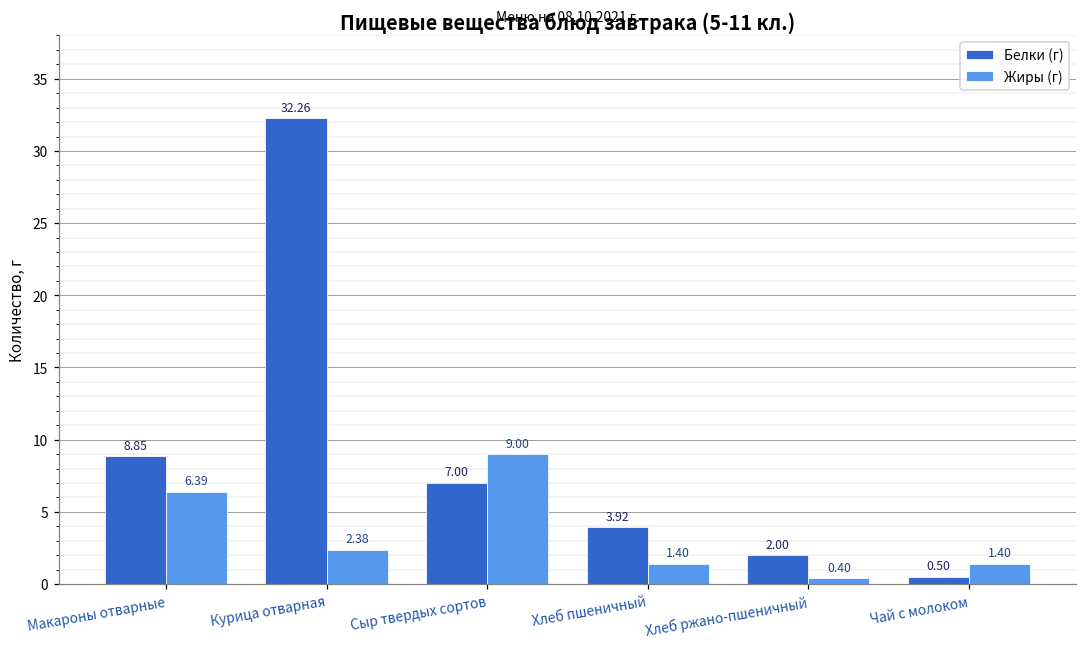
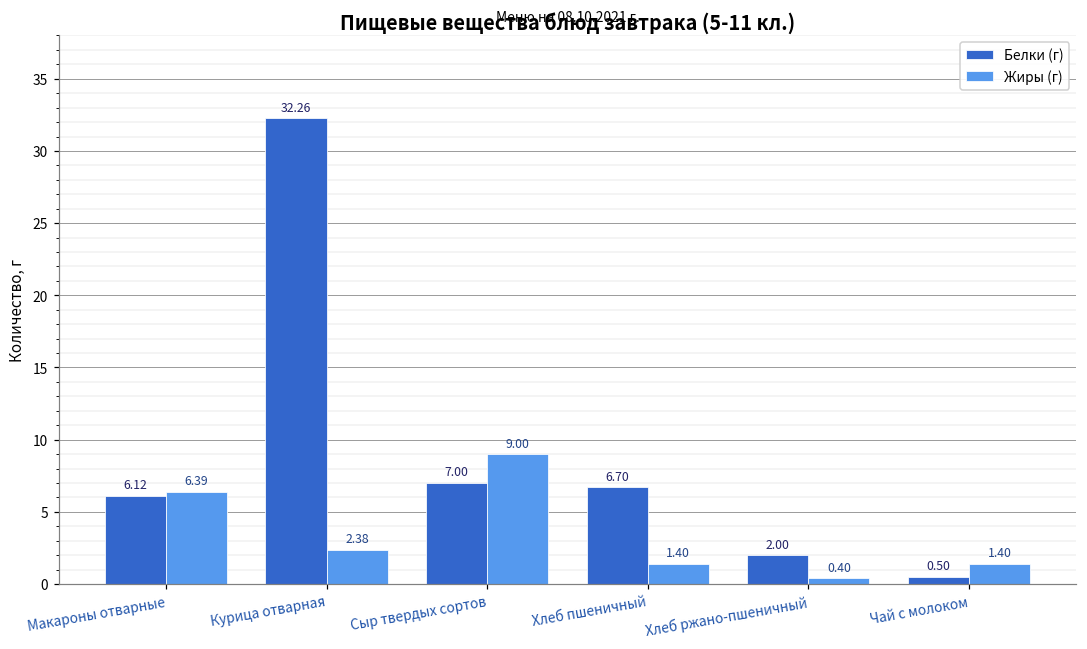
  {
    "Белки (г)": {
-     "Макароны отварные": 8.85,
+     "Макароны отварные": 6.12,
      "Курица отварная": 32.26,
      "Сыр твердых сортов": 7.00,
-     "Хлеб пшеничный": 3.92,
+     "Хлеб пшеничный": 6.70,
      "Хлеб ржано-пшеничный": 2.00,
      "Чай с молоком": 0.50
    },
    "Жиры (г)": {
      "Макароны отварные": 6.39,
      "Курица отварная": 2.38,
      "Сыр твердых сортов": 9.00,
      "Хлеб пшеничный": 1.40,
      "Хлеб ржано-пшеничный": 0.40,
      "Чай с молоком": 1.40
    }
  }
